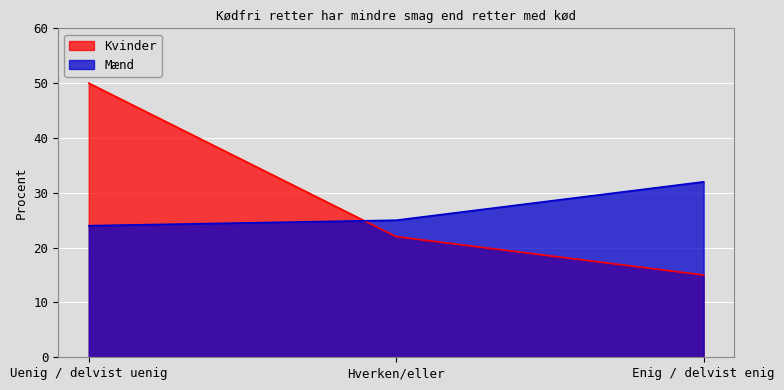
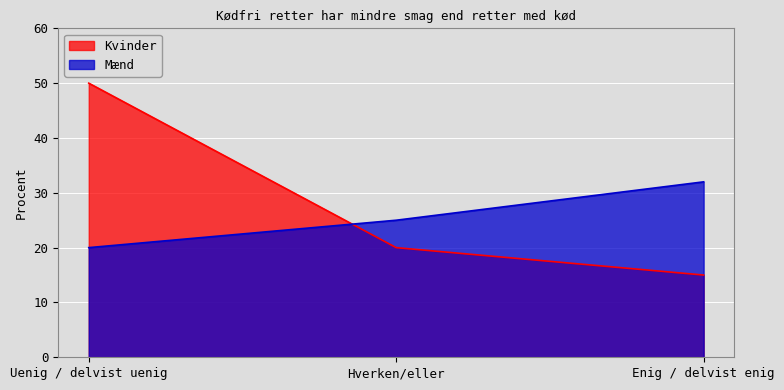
  {
    "Kvinder": {
      "Uenig / delvist uenig": 50,
-     "Hverken/eller": 22,
+     "Hverken/eller": 20,
      "Enig / delvist enig": 15
    },
    "Mænd": {
-     "Uenig / delvist uenig": 24,
+     "Uenig / delvist uenig": 20,
      "Hverken/eller": 25,
      "Enig / delvist enig": 32
    }
  }
